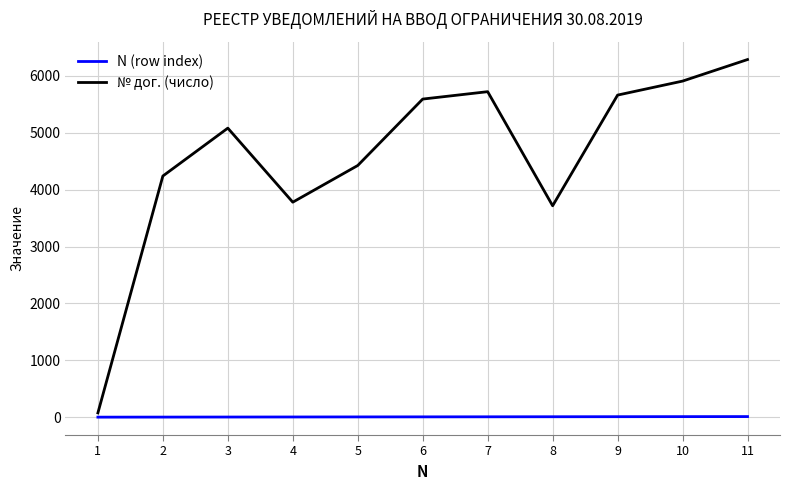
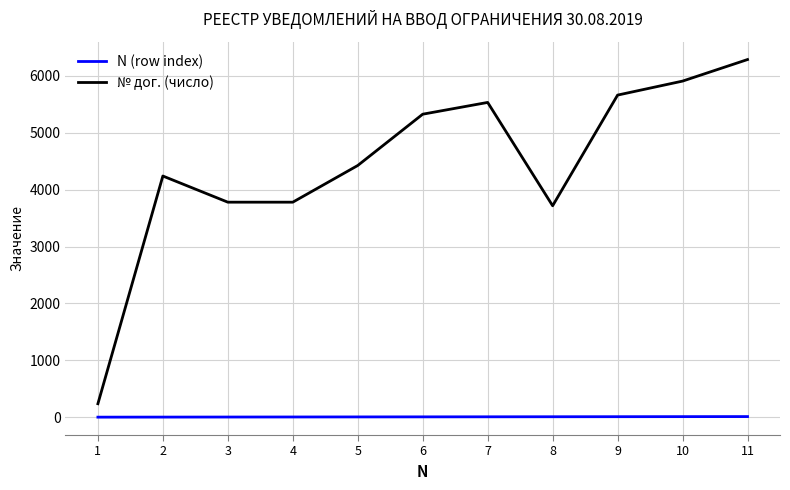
  {
    "N (row index)": {
      "1": 0,
      "2": 0,
      "3": 0,
      "4": 0,
      "5": 0,
      "6": 0,
      "7": 0,
      "8": 0,
      "9": 0,
      "10": 0,
      "11": 0
    },
    "№ дог. (число)": {
-     "1": 100,
+     "1": 200,
      "2": 4200,
-     "3": 5100,
+     "3": 3800,
      "4": 3800,
      "5": 4400,
-     "6": 5600,
-     "7": 5700,
+     "6": 5300,
+     "7": 5500,
      "8": 3700,
      "9": 5700,
      "10": 5900,
      "11": 6300
    }
  }
